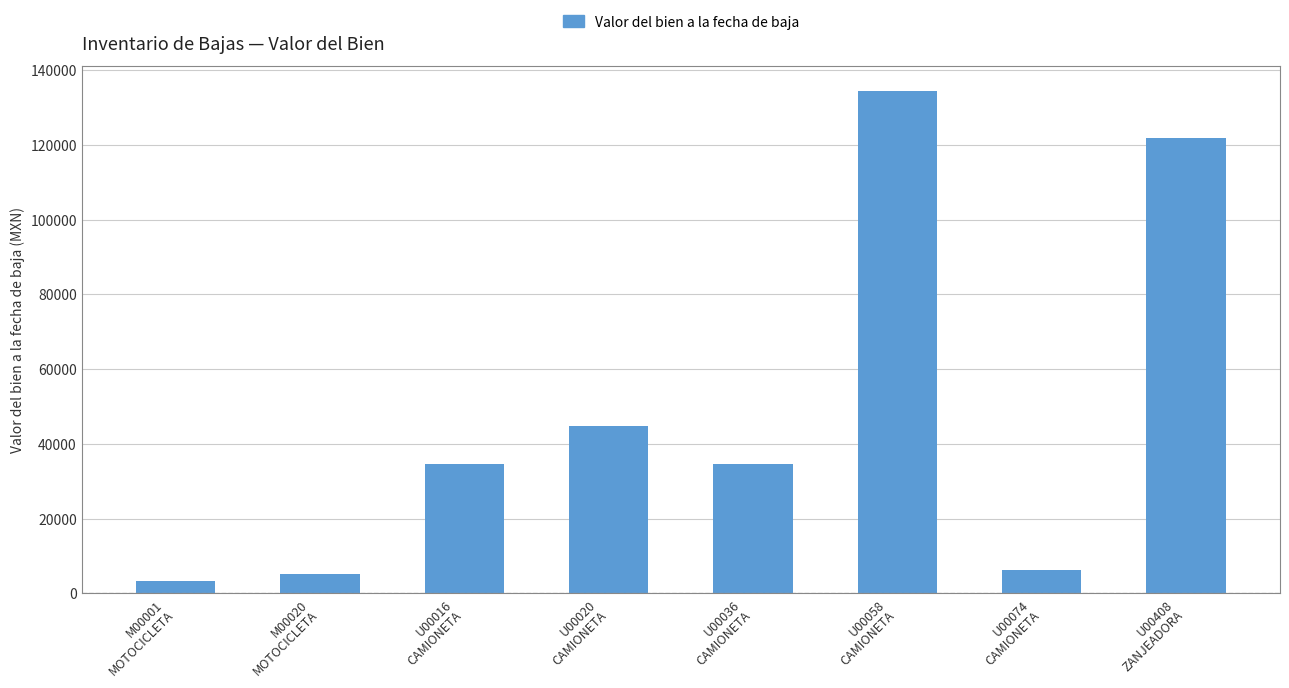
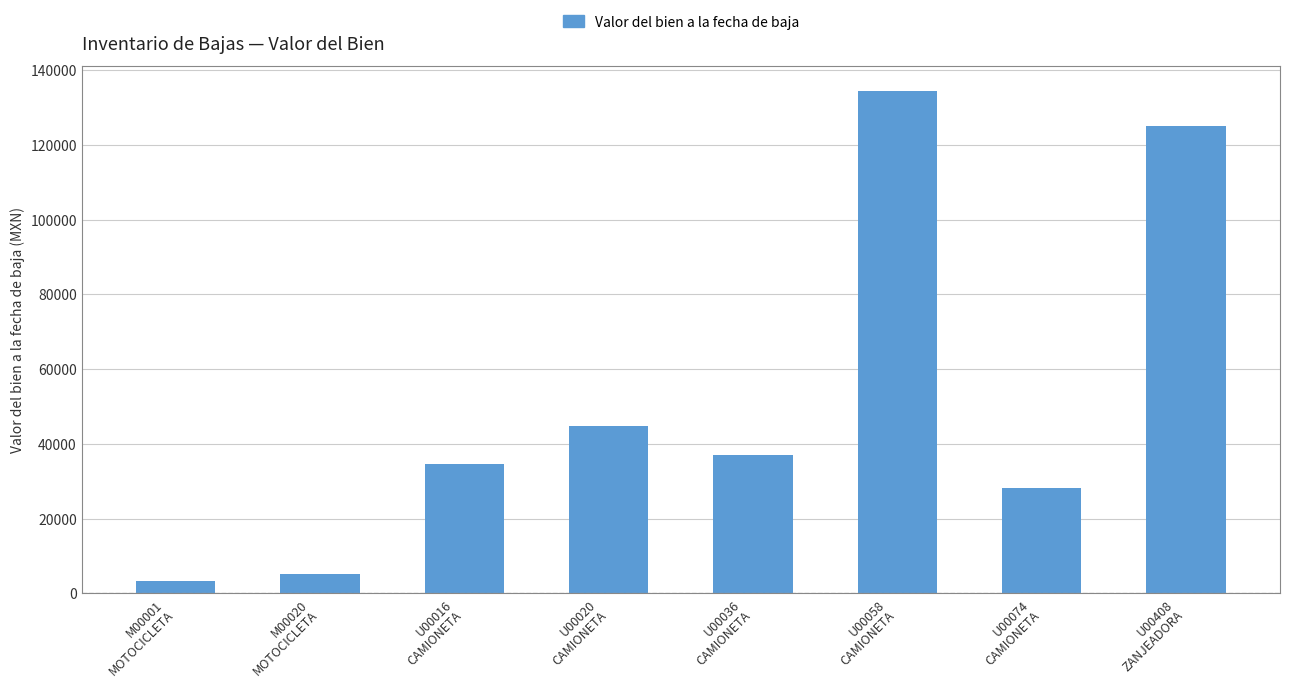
  {
    "M00001 MOTOCICLETA": 3000,
    "M00020 MOTOCICLETA": 5000,
    "U00016 CAMIONETA": 35000,
    "U00020 CAMIONETA": 45000,
-   "U00036 CAMIONETA": 35000,
+   "U00036 CAMIONETA": 37000,
    "U00058 CAMIONETA": 134000,
-   "U00074 CAMIONETA": 6000,
-   "U00408 ZANJEADORA": 122000
+   "U00074 CAMIONETA": 28000,
+   "U00408 ZANJEADORA": 125000
  }
